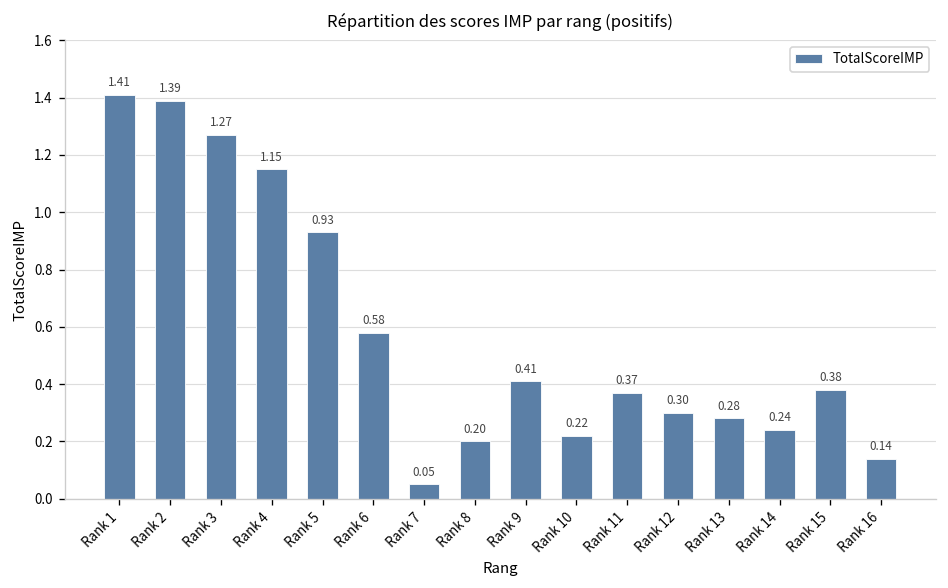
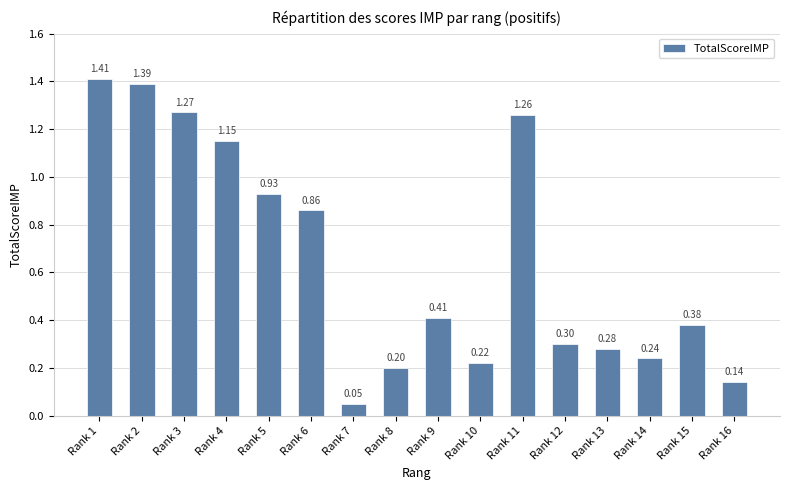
  {
    "Rank 1": 1.41,
    "Rank 2": 1.39,
    "Rank 3": 1.27,
    "Rank 4": 1.15,
    "Rank 5": 0.93,
-   "Rank 6": 0.58,
+   "Rank 6": 0.86,
    "Rank 7": 0.05,
    "Rank 8": 0.20,
    "Rank 9": 0.41,
    "Rank 10": 0.22,
-   "Rank 11": 0.37,
+   "Rank 11": 1.26,
    "Rank 12": 0.30,
    "Rank 13": 0.28,
    "Rank 14": 0.24,
    "Rank 15": 0.38,
    "Rank 16": 0.14
  }
